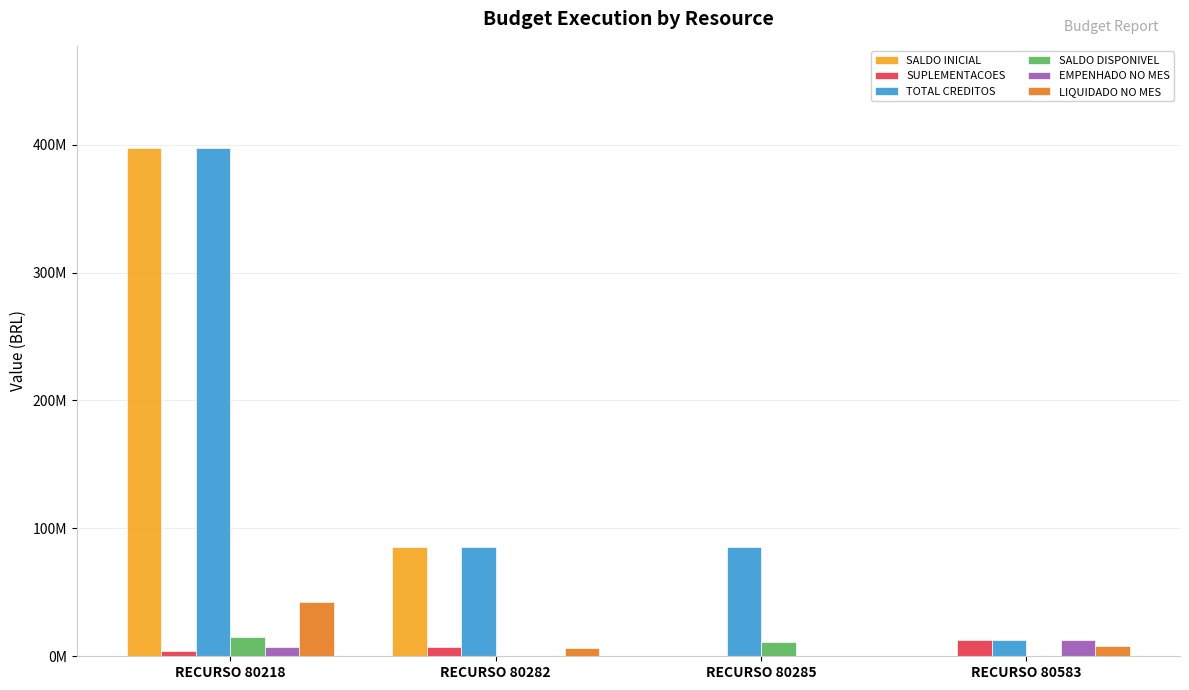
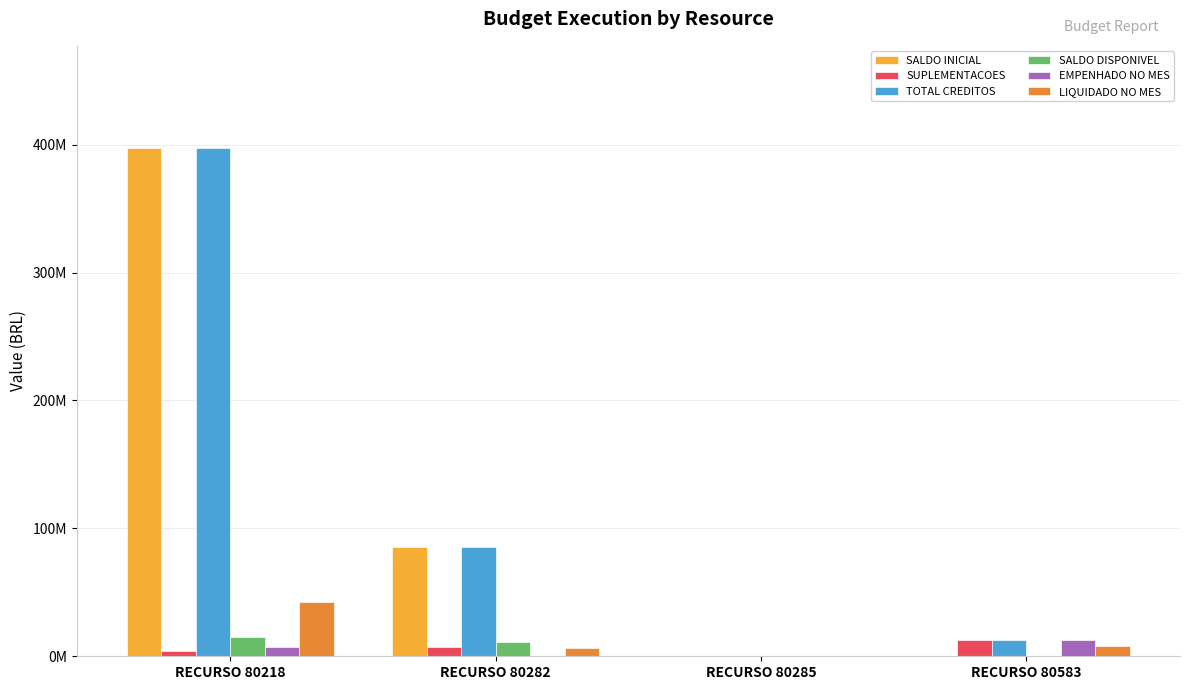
  {
    "SUPLEMENTACOES": {
      "RECURSO 80218": 5000000,
      "RECURSO 80282": 7000000,
      "RECURSO 80285": 0,
      "RECURSO 80583": 13000000
    },
    "TOTAL CREDITOS": {
      "RECURSO 80218": 398000000,
      "RECURSO 80282": 85000000,
-     "RECURSO 80285": 85000000,
+     "RECURSO 80285": 0,
      "RECURSO 80583": 13000000
    },
    "SALDO DISPONIVEL": {
      "RECURSO 80218": 15000000,
-     "RECURSO 80282": 0,
-     "RECURSO 80285": 11000000
+     "RECURSO 80282": 11000000,
+     "RECURSO 80285": 0
    },
    "EMPENHADO NO MES": {
      "RECURSO 80218": 7000000,
      "RECURSO 80583": 13000000
    }
  }
